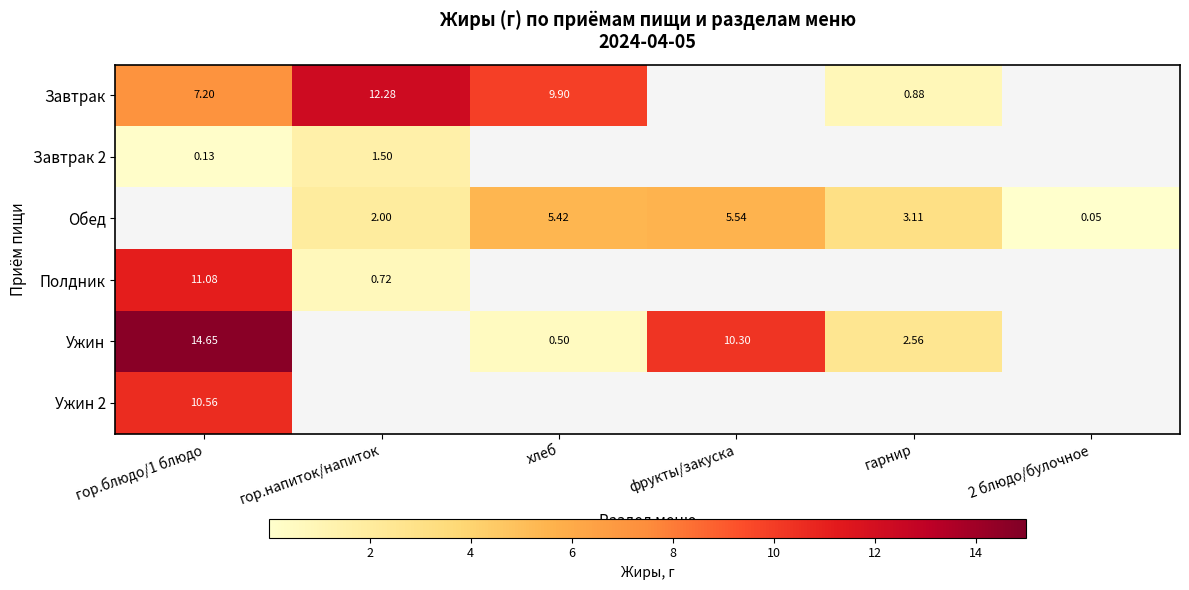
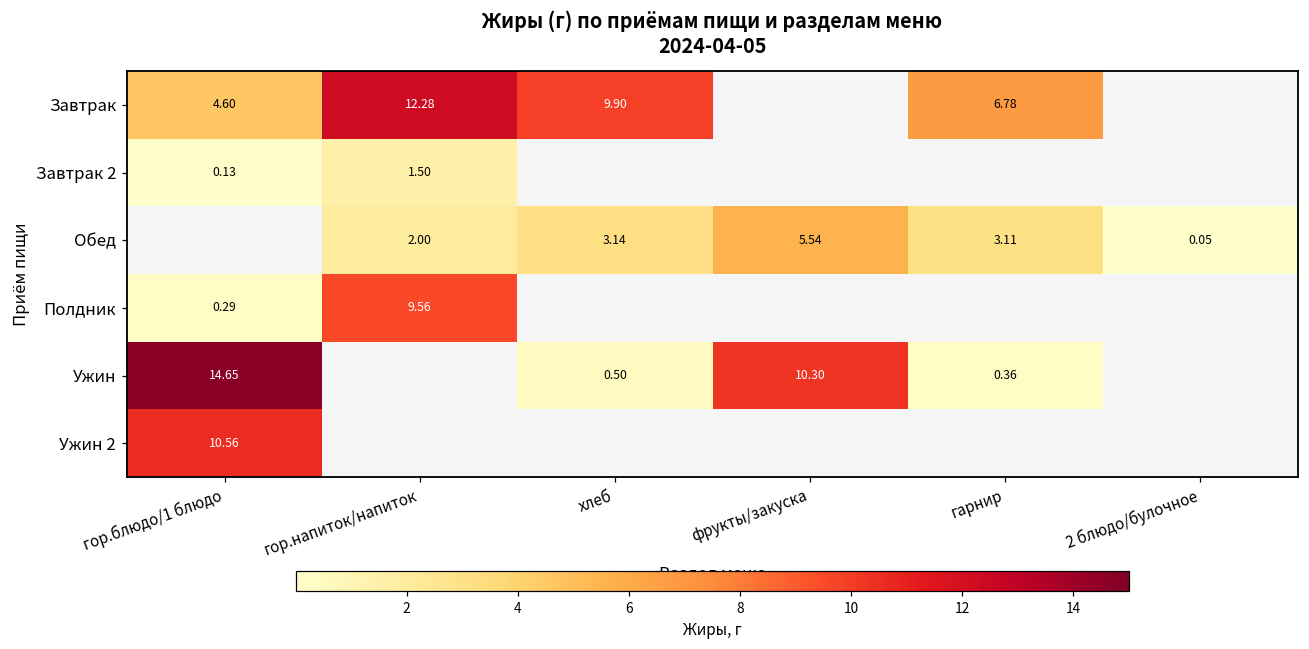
  {
    "Завтрак": {
-     "гор.блюдо/1 блюдо": 7.20,
+     "гор.блюдо/1 блюдо": 4.60,
      "гор.напиток/напиток": 12.28,
      "хлеб": 9.90,
-     "гарнир": 0.88
+     "гарнир": 6.78
    },
    "Завтрак 2": {
      "гор.блюдо/1 блюдо": 0.13,
      "гор.напиток/напиток": 1.50
    },
    "Обед": {
      "гор.напиток/напиток": 2.00,
-     "хлеб": 5.42,
+     "хлеб": 3.14,
      "фрукты/закуска": 5.54,
      "гарнир": 3.11,
      "2 блюдо/булочное": 0.05
    },
    "Полдник": {
-     "гор.блюдо/1 блюдо": 11.08,
-     "гор.напиток/напиток": 0.72
+     "гор.блюдо/1 блюдо": 0.29,
+     "гор.напиток/напиток": 9.56
    },
    "Ужин": {
      "гор.блюдо/1 блюдо": 14.65,
      "хлеб": 0.50,
      "фрукты/закуска": 10.30,
-     "гарнир": 2.56
+     "гарнир": 0.36
    },
    "Ужин 2": {
      "гор.блюдо/1 блюдо": 10.56
    }
  }
